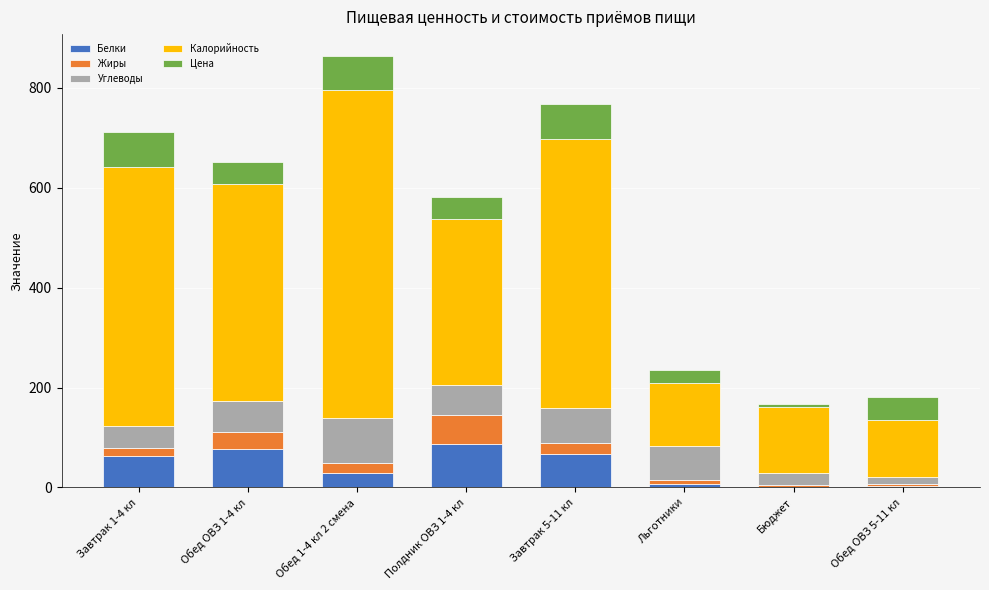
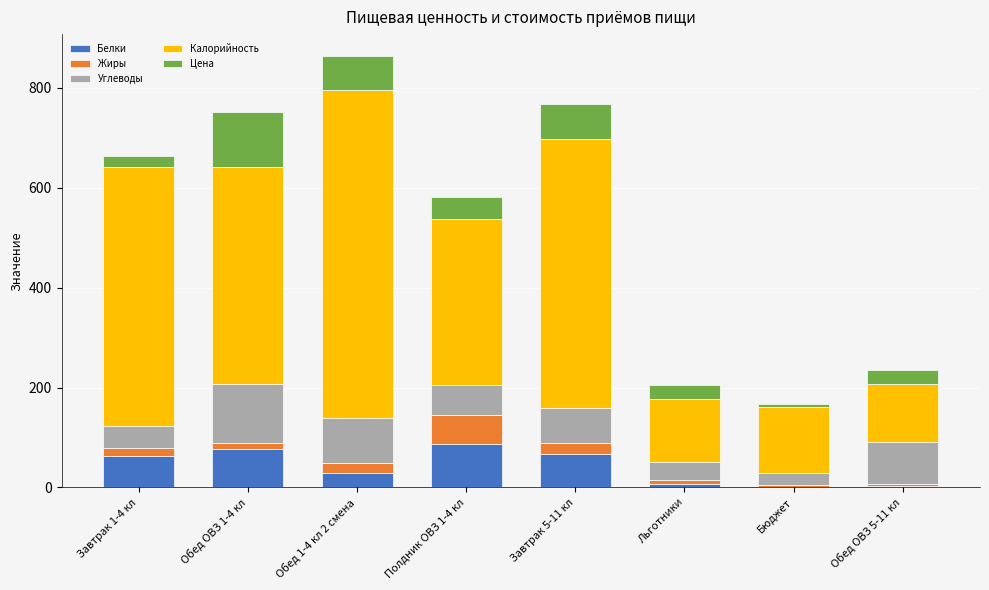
  {
    "Белки": {
      "Завтрак 1-4 кл": 60,
      "Обед ОВЗ 1-4 кл": 80,
      "Обед 1-4 кл 2 смена": 30,
      "Полдник ОВЗ 1-4 кл": 90,
      "Завтрак 5-11 кл": 70,
      "Льготники": 10
    },
    "Жиры": {
      "Завтрак 1-4 кл": 20,
-     "Обед ОВЗ 1-4 кл": 30,
+     "Обед ОВЗ 1-4 кл": 10,
      "Обед 1-4 кл 2 смена": 20,
      "Полдник ОВЗ 1-4 кл": 60,
      "Завтрак 5-11 кл": 20,
      "Льготники": 10,
      "Обед ОВЗ 5-11 кл": 10
    },
    "Углеводы": {
      "Завтрак 1-4 кл": 40,
-     "Обед ОВЗ 1-4 кл": 60,
+     "Обед ОВЗ 1-4 кл": 120,
      "Обед 1-4 кл 2 смена": 90,
      "Полдник ОВЗ 1-4 кл": 60,
      "Завтрак 5-11 кл": 70,
-     "Льготники": 70,
+     "Льготники": 40,
      "Бюджет": 20,
-     "Обед ОВЗ 5-11 кл": 10
+     "Обед ОВЗ 5-11 кл": 80
    },
    "Калорийность": {
      "Завтрак 1-4 кл": 520,
      "Обед ОВЗ 1-4 кл": 430,
      "Обед 1-4 кл 2 смена": 660,
      "Полдник ОВЗ 1-4 кл": 330,
      "Завтрак 5-11 кл": 540,
      "Льготники": 130,
      "Бюджет": 130,
      "Обед ОВЗ 5-11 кл": 120
    },
    "Цена": {
-     "Завтрак 1-4 кл": 70,
-     "Обед ОВЗ 1-4 кл": 50,
+     "Завтрак 1-4 кл": 20,
+     "Обед ОВЗ 1-4 кл": 110,
      "Обед 1-4 кл 2 смена": 70,
      "Полдник ОВЗ 1-4 кл": 50,
      "Завтрак 5-11 кл": 70,
      "Льготники": 30,
      "Бюджет": 10,
-     "Обед ОВЗ 5-11 кл": 50
+     "Обед ОВЗ 5-11 кл": 30
    }
  }
